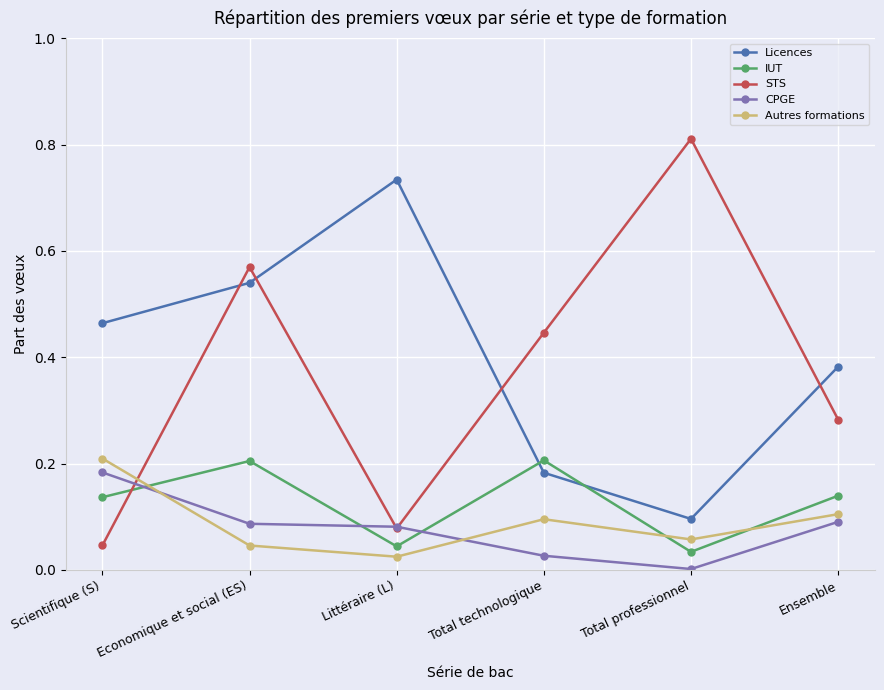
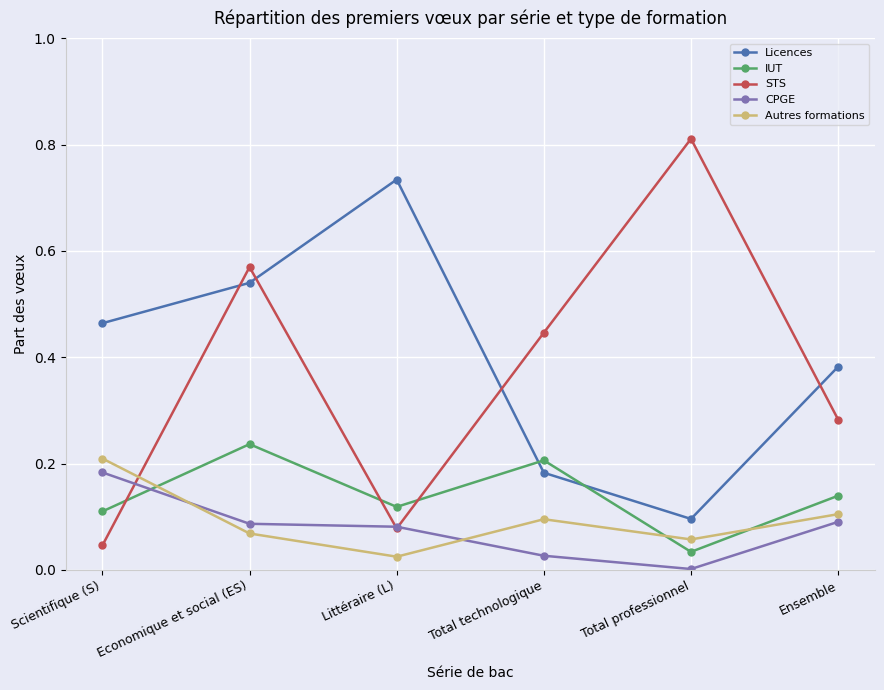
  {
    "IUT": {
-     "Scientifique (S)": 0.14,
-     "Economique et social (ES)": 0.20,
-     "Littéraire (L)": 0.04,
+     "Scientifique (S)": 0.11,
+     "Economique et social (ES)": 0.24,
+     "Littéraire (L)": 0.12,
      "Total technologique": 0.21,
      "Total professionnel": 0.03,
      "Ensemble": 0.14
    },
    "STS": {
      "Scientifique (S)": 0.05,
      "Economique et social (ES)": 0.57,
      "Total technologique": 0.45,
      "Total professionnel": 0.81,
      "Ensemble": 0.28
    },
    "Autres formations": {
      "Scientifique (S)": 0.21,
-     "Economique et social (ES)": 0.05,
+     "Economique et social (ES)": 0.07,
      "Littéraire (L)": 0.02,
      "Total technologique": 0.10,
      "Total professionnel": 0.06,
      "Ensemble": 0.10
    }
  }
